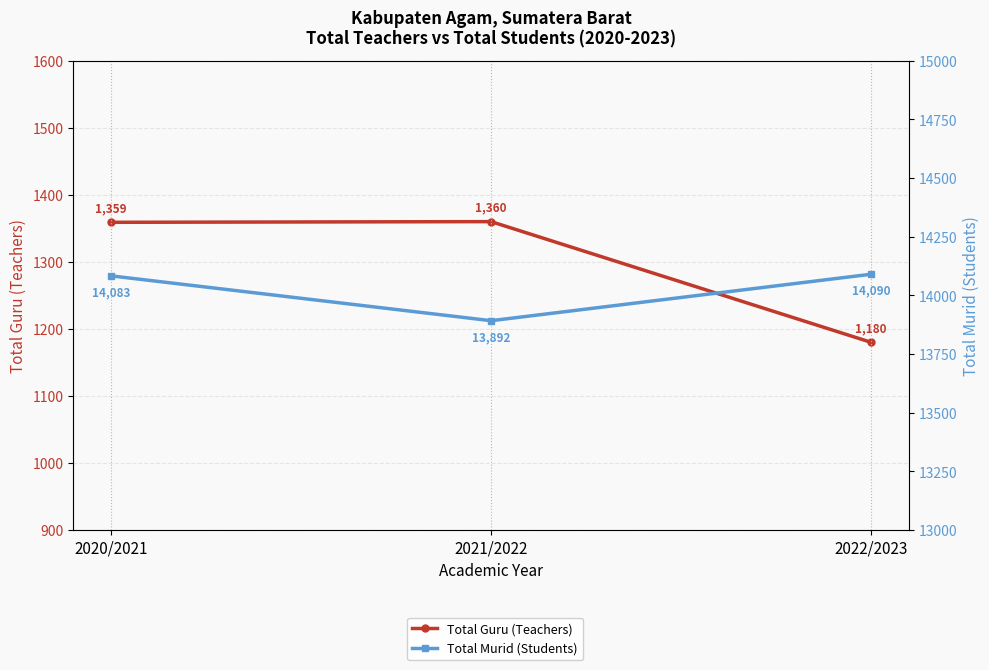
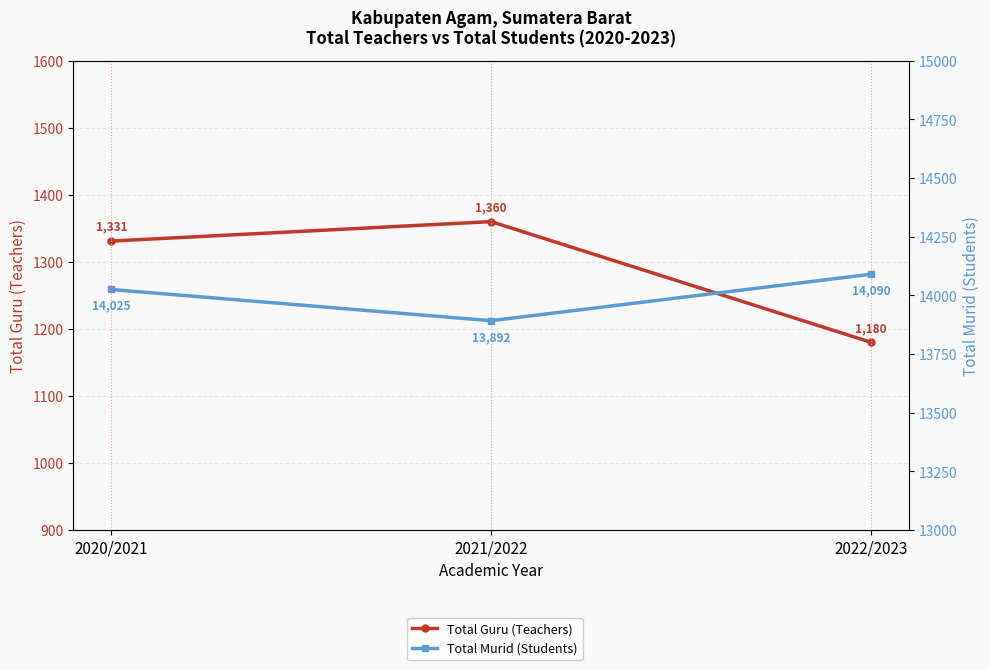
  {
    "Total Guru (Teachers)": {
-     "2020/2021": "1,359",
+     "2020/2021": "1,331",
      "2021/2022": "1,360",
      "2022/2023": "1,180"
    },
    "Total Murid (Students)": {
-     "2020/2021": "14,083",
+     "2020/2021": "14,025",
      "2021/2022": "13,892",
      "2022/2023": "14,090"
    }
  }
